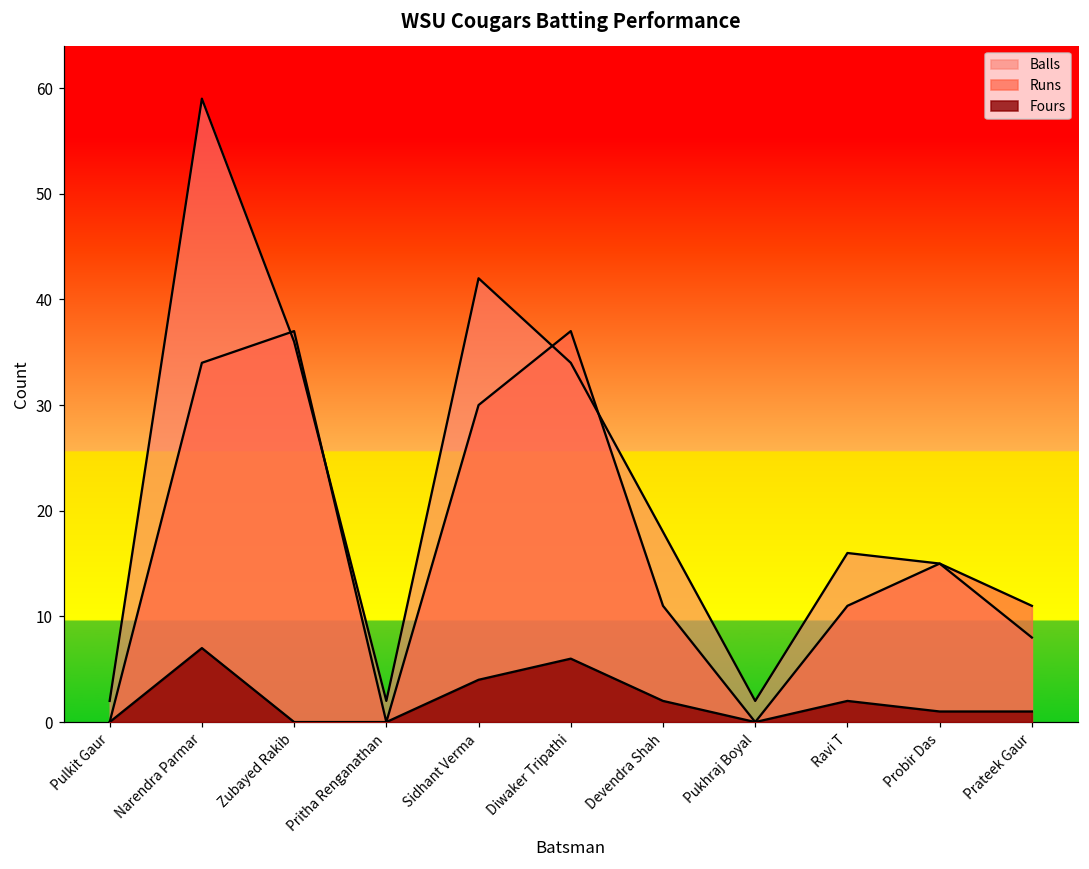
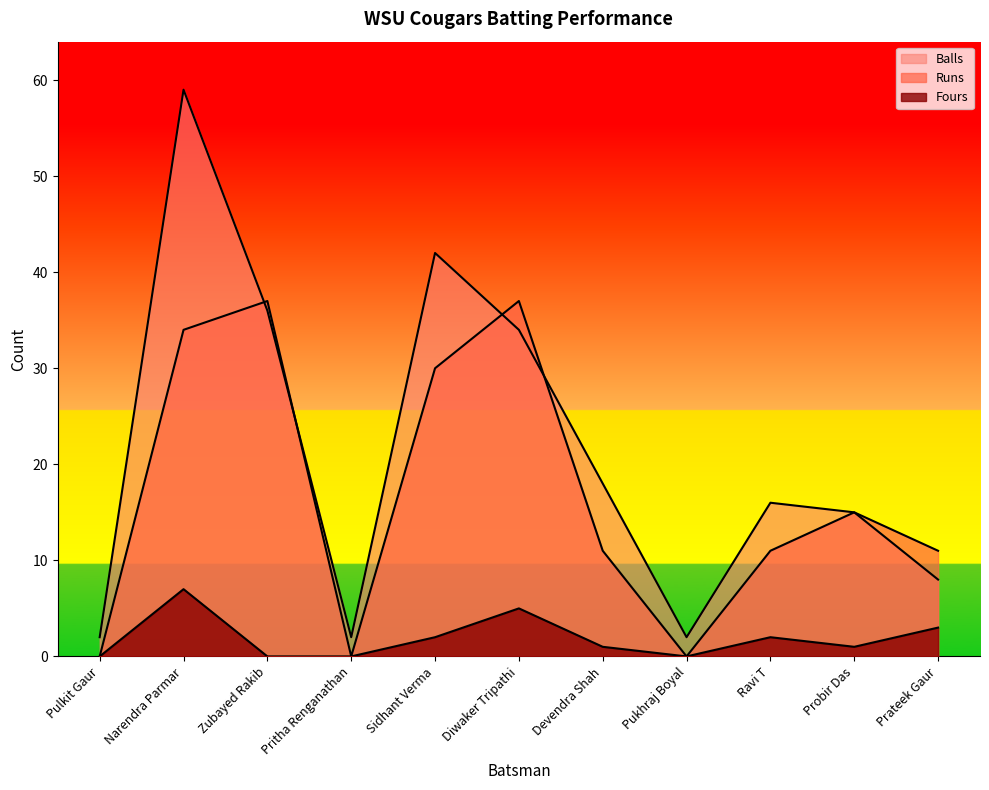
  {
    "Fours": {
      "Narendra Parmar": 7,
      "Zubayed Rakib": 0,
-     "Sidhant Verma": 4,
-     "Diwaker Tripathi": 6,
-     "Devendra Shah": 2,
+     "Sidhant Verma": 2,
+     "Diwaker Tripathi": 5,
+     "Devendra Shah": 1,
      "Ravi T": 2,
      "Probir Das": 1,
-     "Prateek Gaur": 1
+     "Prateek Gaur": 3
    }
  }
